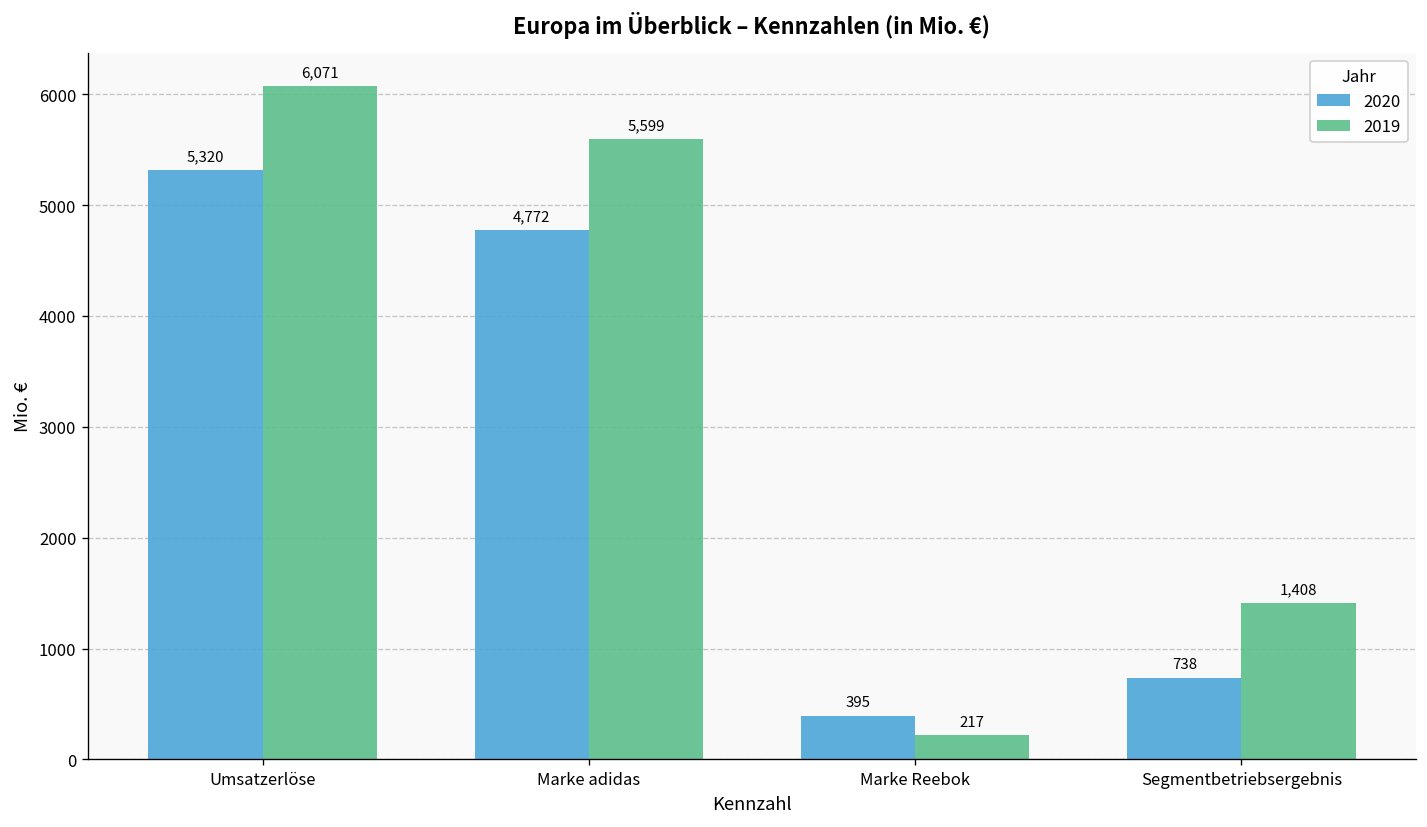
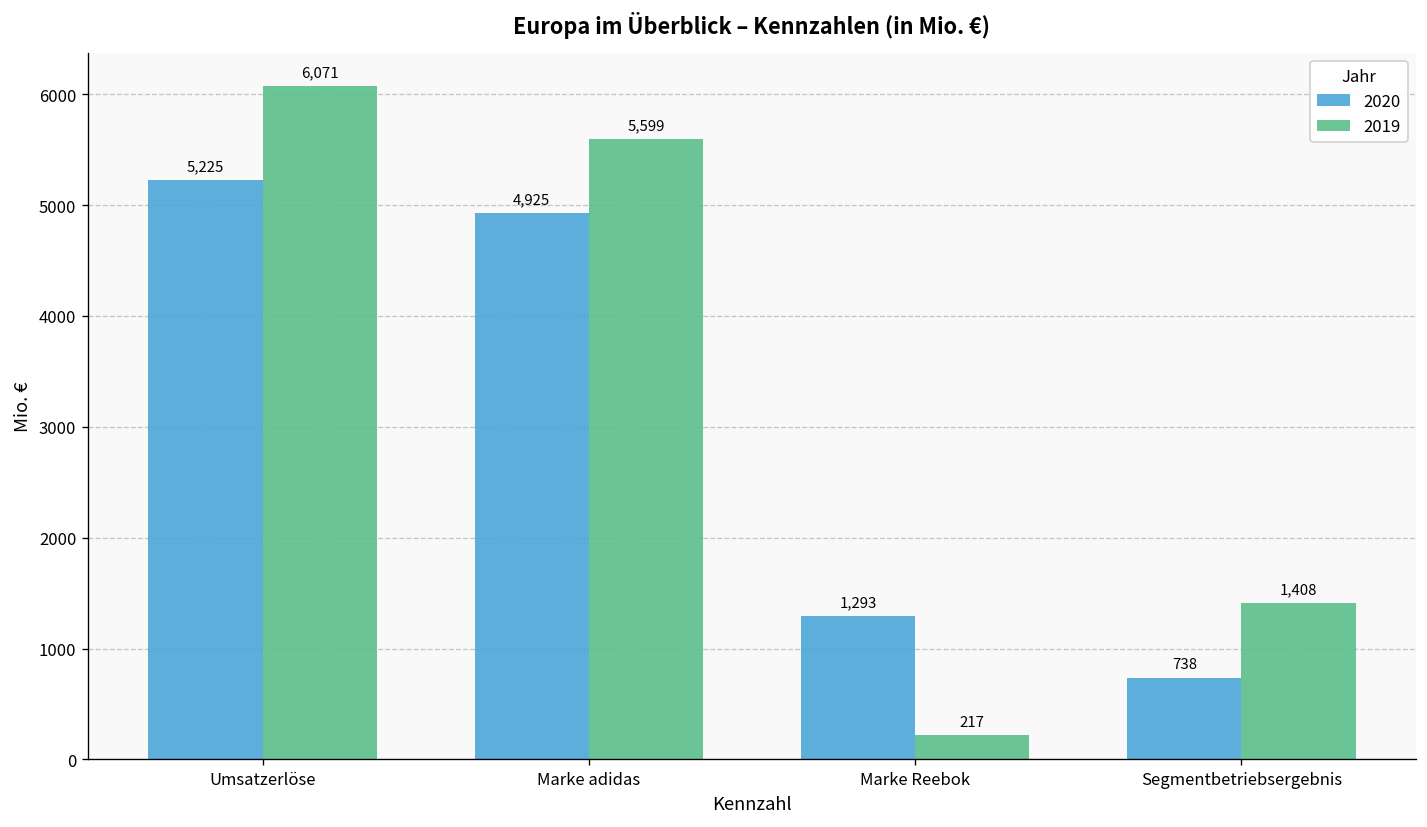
  {
    "2020": {
-     "Umsatzerlöse": "5,320",
-     "Marke adidas": "4,772",
-     "Marke Reebok": "395",
+     "Umsatzerlöse": "5,225",
+     "Marke adidas": "4,925",
+     "Marke Reebok": "1,293",
      "Segmentbetriebsergebnis": "738"
    },
    "2019": {
      "Umsatzerlöse": "6,071",
      "Marke adidas": "5,599",
      "Marke Reebok": "217",
      "Segmentbetriebsergebnis": "1,408"
    }
  }
